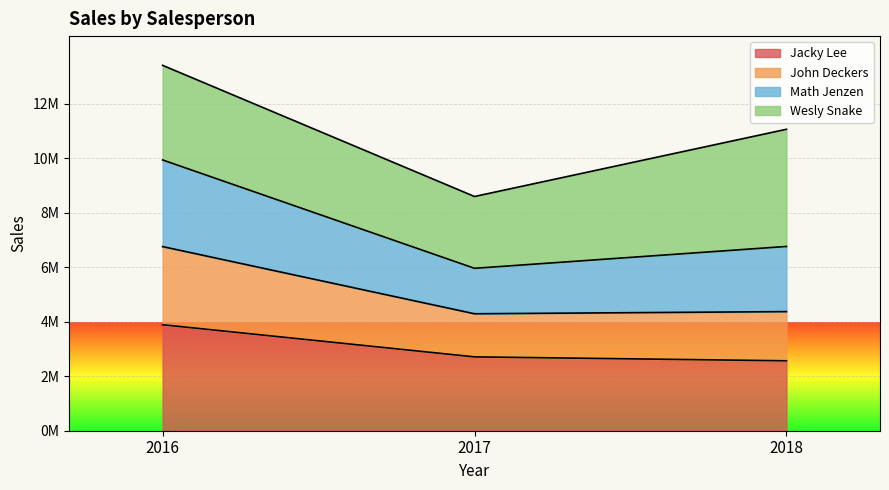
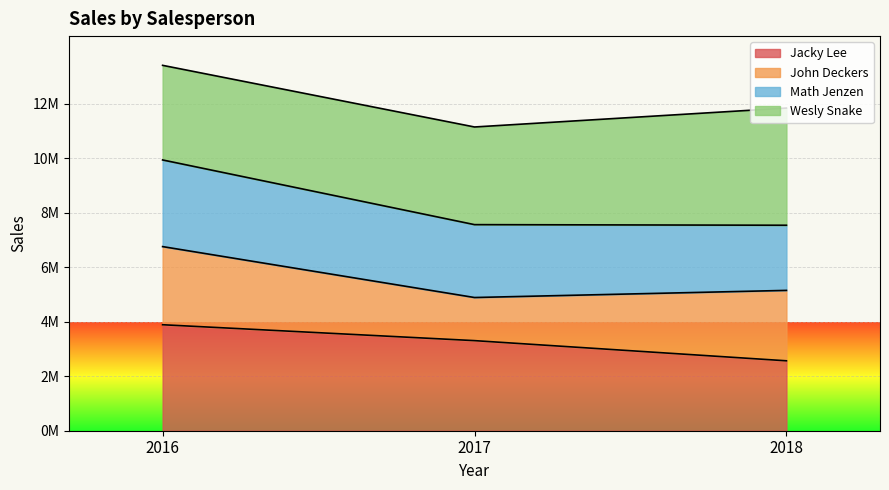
  {
    "Jacky Lee": {
      "2016": 3900000,
-     "2017": 2700000,
+     "2017": 3300000,
      "2018": 2600000
    },
    "John Deckers": {
      "2016": 2900000,
      "2017": 1600000,
-     "2018": 1800000
+     "2018": 2600000
    },
    "Math Jenzen": {
      "2016": 3200000,
-     "2017": 1700000,
+     "2017": 2700000,
      "2018": 2400000
    },
    "Wesly Snake": {
      "2016": 3500000,
-     "2017": 2600000
+     "2017": 3600000
    }
  }
